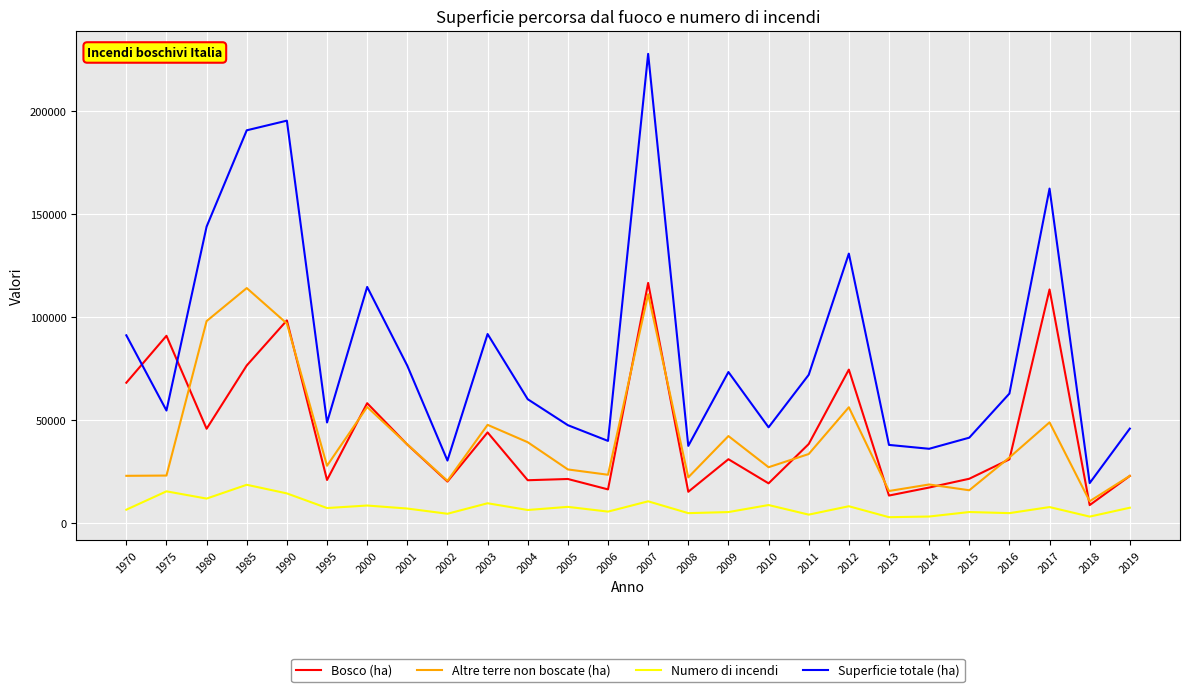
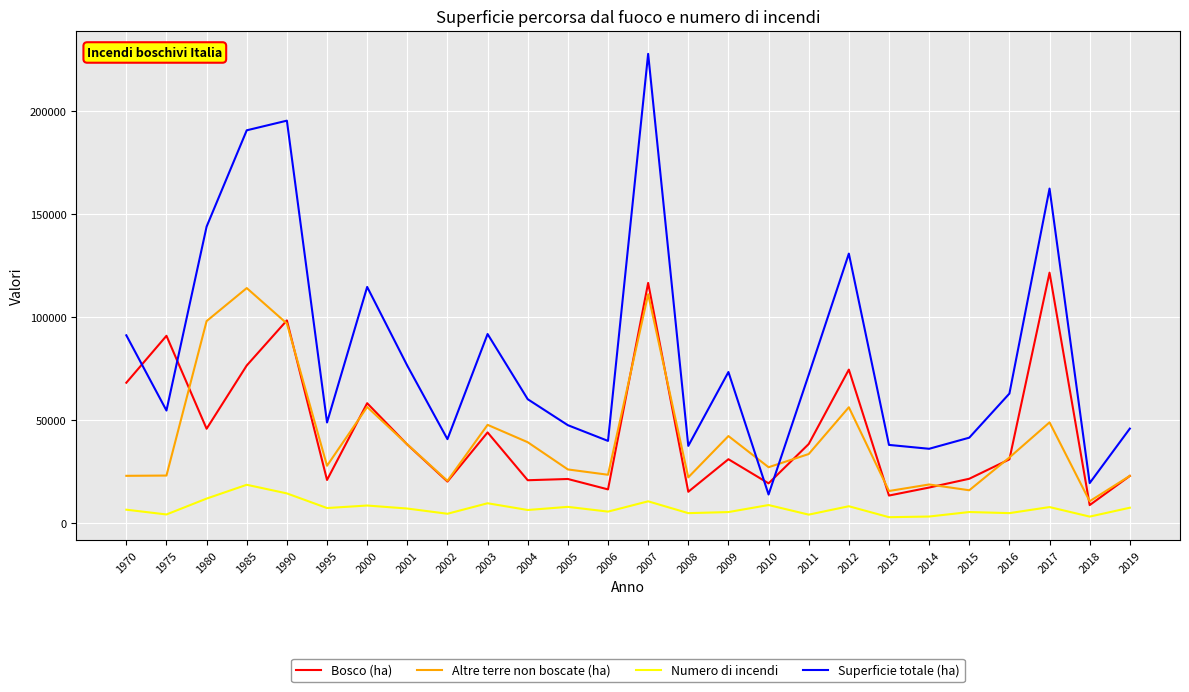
  {
    "Bosco (ha)": {
      "1970": 68000,
      "1975": 91000,
      "1980": 46000,
      "1985": 77000,
      "1990": 98000,
      "1995": 21000,
      "2000": 58000,
      "2003": 44000,
      "2004": 21000,
      "2005": 21000,
      "2006": 16000,
      "2007": 117000,
      "2008": 15000,
      "2009": 31000,
      "2010": 19000,
      "2011": 38000,
      "2012": 75000,
      "2013": 13000,
      "2014": 17000,
      "2015": 22000,
-     "2017": 113000,
+     "2017": 122000,
      "2018": 9000
    },
    "Altre terre non boscate (ha)": {
      "1970": 23000,
      "1975": 23000,
      "1980": 98000,
      "1985": 114000,
      "1990": 97000,
      "1995": 28000,
      "2000": 56000,
      "2003": 48000,
      "2004": 39000,
      "2005": 26000,
      "2006": 24000,
      "2007": 111000,
      "2008": 22000,
      "2009": 42000,
      "2010": 27000,
      "2011": 34000,
      "2012": 56000,
      "2013": 16000,
      "2014": 19000,
      "2015": 16000,
      "2017": 49000,
      "2018": 11000
    },
    "Numero di incendi": {
      "1970": 7000,
-     "1975": 15000,
+     "1975": 4000,
      "1980": 12000,
      "1985": 19000,
      "1990": 14000,
      "1995": 7000,
      "2000": 9000,
      "2001": 7000,
      "2002": 5000,
      "2003": 10000,
      "2004": 6000,
      "2005": 8000,
      "2006": 6000,
      "2007": 11000,
      "2008": 5000,
      "2009": 5000,
      "2010": 9000,
      "2011": 4000,
      "2012": 8000,
      "2013": 3000,
      "2014": 3000,
      "2015": 5000,
      "2016": 5000,
      "2017": 8000,
      "2018": 3000,
      "2019": 8000
    },
    "Superficie totale (ha)": {
      "1970": 91000,
      "1975": 55000,
      "1980": 144000,
      "1985": 191000,
      "1990": 195000,
      "1995": 49000,
      "2000": 115000,
      "2001": 76000,
-     "2002": 30000,
+     "2002": 41000,
      "2003": 92000,
      "2004": 60000,
      "2005": 48000,
      "2006": 40000,
      "2007": 228000,
      "2008": 38000,
      "2009": 73000,
-     "2010": 47000,
+     "2010": 14000,
      "2011": 72000,
      "2012": 131000,
      "2013": 38000,
      "2014": 36000,
      "2015": 42000,
      "2016": 63000,
      "2017": 162000,
      "2018": 19000,
      "2019": 46000
    }
  }
